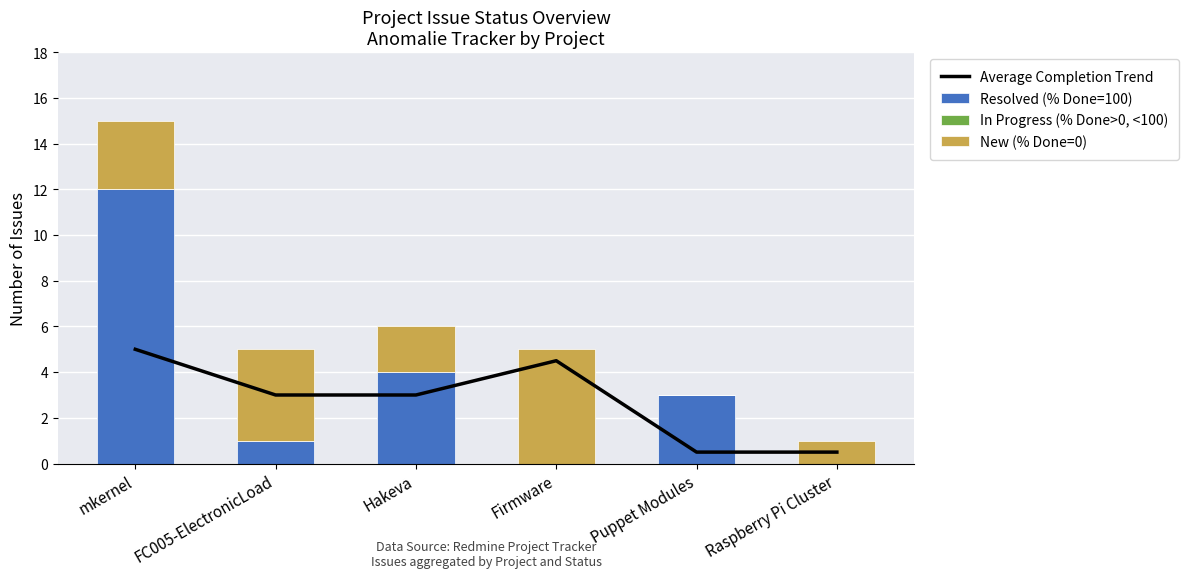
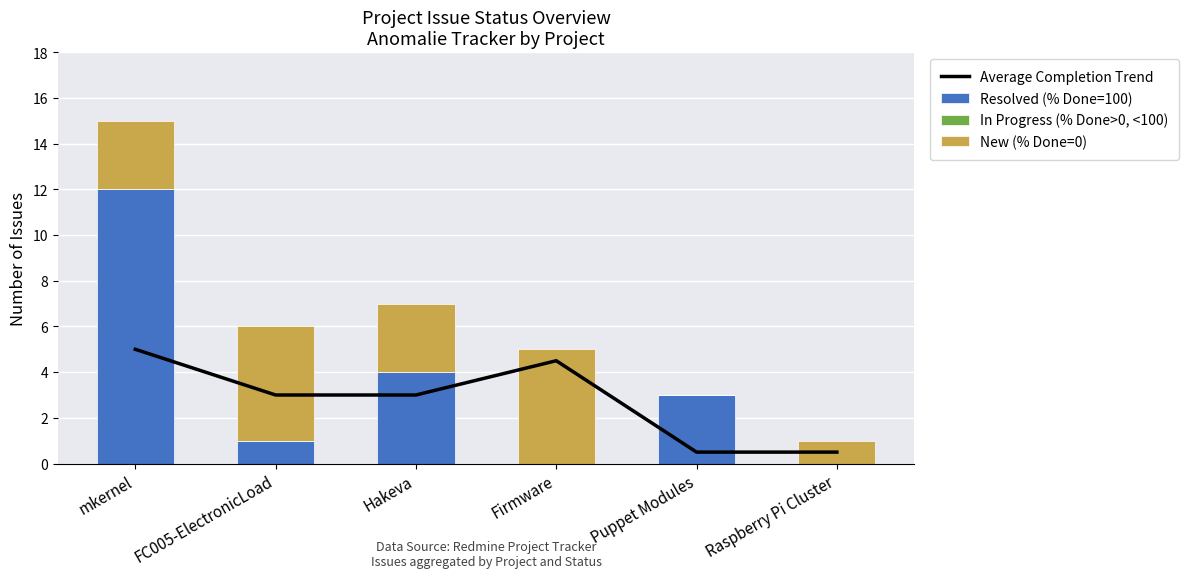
  {
    "Average Completion Trend": {
      "mkernel": 5,
      "FC005-ElectronicLoad": 3,
      "Hakeva": 3,
      "Firmware": 4.5,
      "Puppet Modules": 0.5,
      "Raspberry Pi Cluster": 0.5
    },
    "In Progress (% Done>0, <100)": {
      "mkernel": 12,
      "FC005-ElectronicLoad": 1,
      "Hakeva": 4,
      "Firmware": 0,
      "Puppet Modules": 3,
      "Raspberry Pi Cluster": 0
    },
    "New (% Done=0)": {
      "mkernel": 3,
-     "FC005-ElectronicLoad": 4,
-     "Hakeva": 2,
+     "FC005-ElectronicLoad": 5,
+     "Hakeva": 3,
      "Firmware": 5,
      "Puppet Modules": 0,
      "Raspberry Pi Cluster": 1
    }
  }
